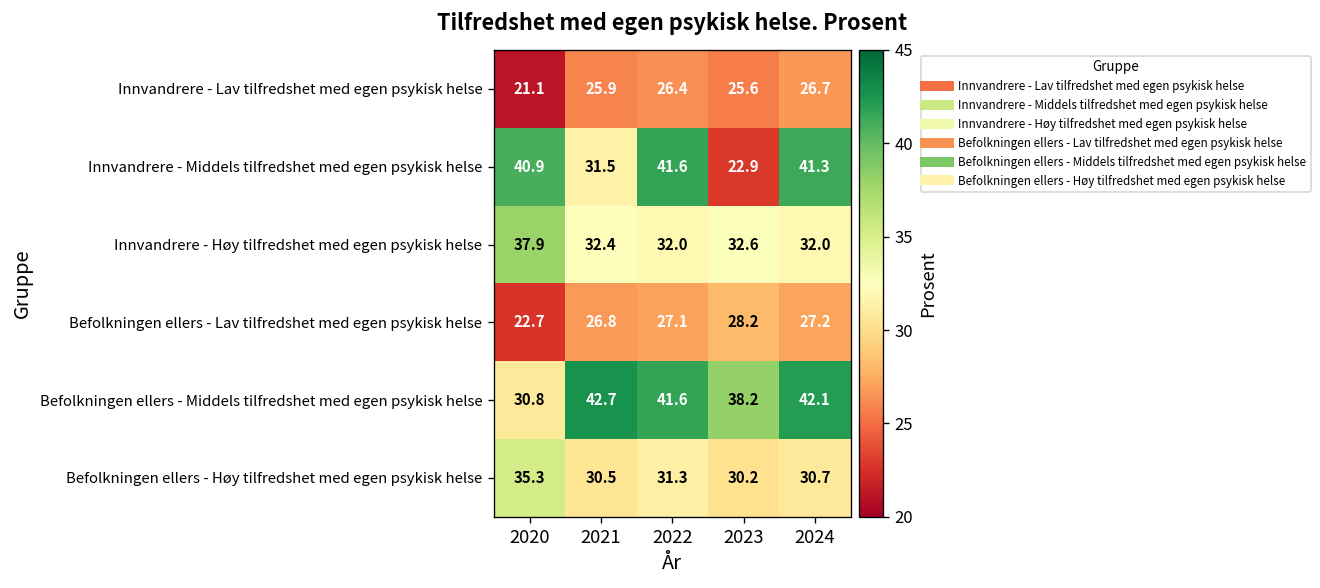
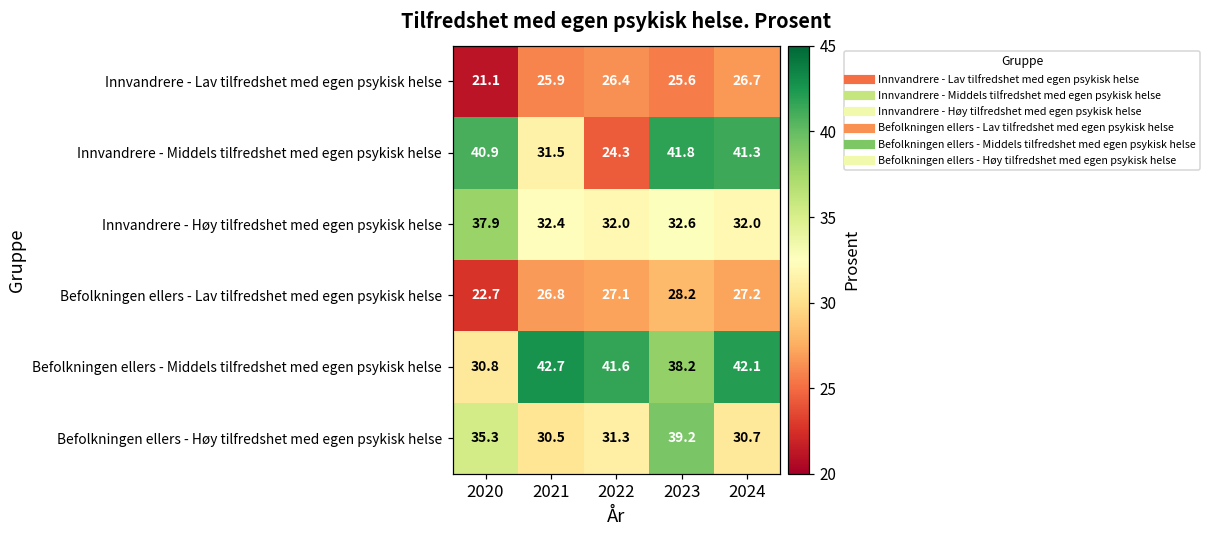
  {
    "Innvandrere - Lav tilfredshet med egen psykisk helse": {
      "2020": 21.1,
      "2021": 25.9,
      "2022": 26.4,
      "2023": 25.6,
      "2024": 26.7
    },
    "Innvandrere - Middels tilfredshet med egen psykisk helse": {
      "2020": 40.9,
      "2021": 31.5,
-     "2022": 41.6,
-     "2023": 22.9,
+     "2022": 24.3,
+     "2023": 41.8,
      "2024": 41.3
    },
    "Innvandrere - Høy tilfredshet med egen psykisk helse": {
      "2020": 37.9,
      "2021": 32.4,
      "2022": 32.0,
      "2023": 32.6,
      "2024": 32.0
    },
    "Befolkningen ellers - Lav tilfredshet med egen psykisk helse": {
      "2020": 22.7,
      "2021": 26.8,
      "2022": 27.1,
      "2023": 28.2,
      "2024": 27.2
    },
    "Befolkningen ellers - Middels tilfredshet med egen psykisk helse": {
      "2020": 30.8,
      "2021": 42.7,
      "2022": 41.6,
      "2023": 38.2,
      "2024": 42.1
    },
    "Befolkningen ellers - Høy tilfredshet med egen psykisk helse": {
      "2020": 35.3,
      "2021": 30.5,
      "2022": 31.3,
-     "2023": 30.2,
+     "2023": 39.2,
      "2024": 30.7
    }
  }
